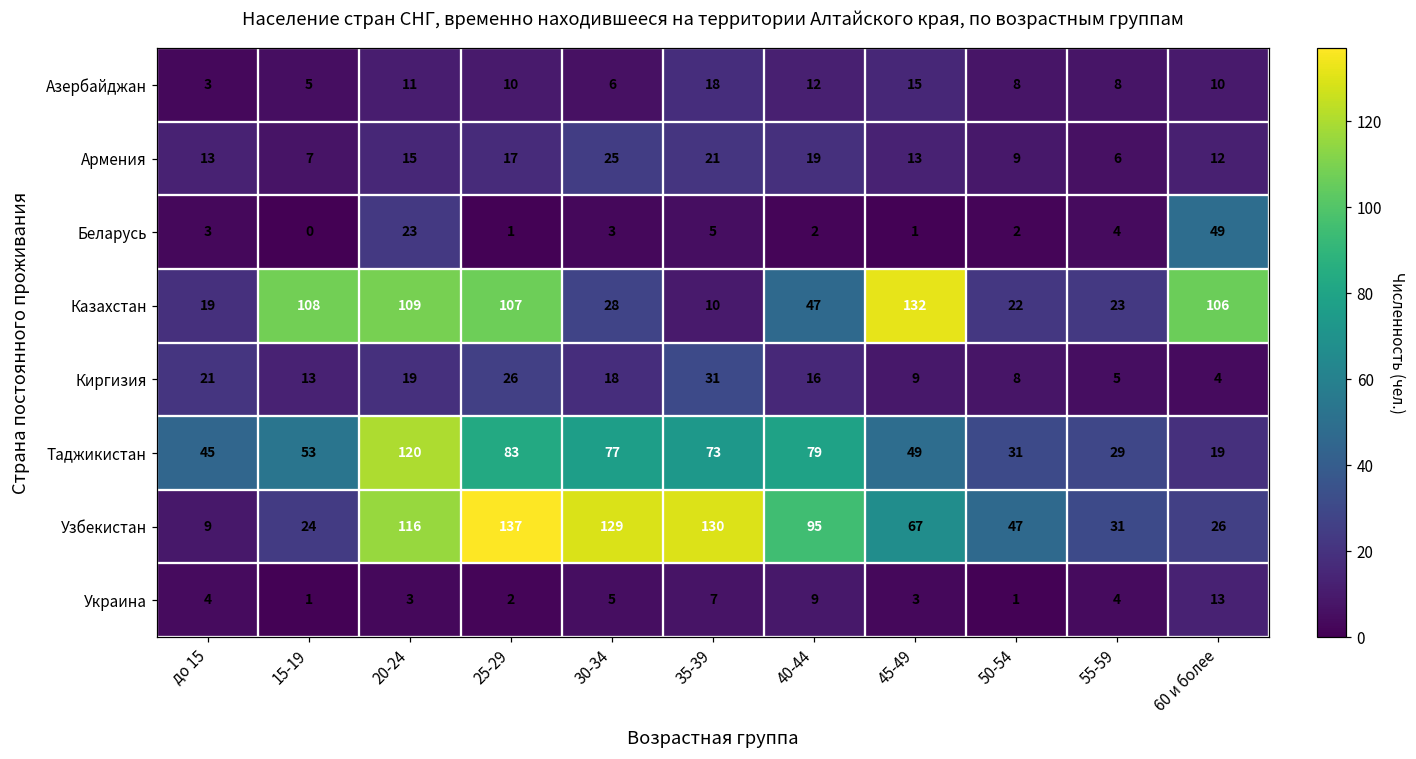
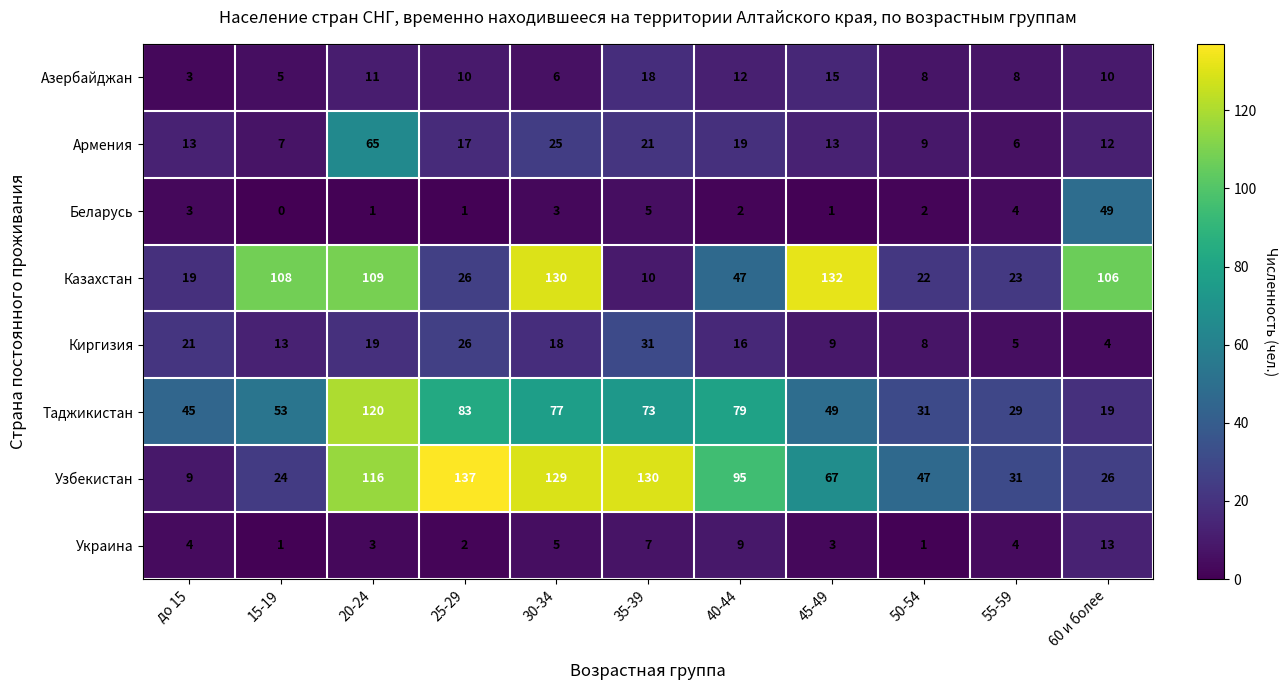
  {
    "Азербайджан": {
      "до 15": 3,
      "15-19": 5,
      "20-24": 11,
      "25-29": 10,
      "30-34": 6,
      "35-39": 18,
      "40-44": 12,
      "45-49": 15,
      "50-54": 8,
      "55-59": 8,
      "60 и более": 10
    },
    "Армения": {
      "до 15": 13,
      "15-19": 7,
-     "20-24": 15,
+     "20-24": 65,
      "25-29": 17,
      "30-34": 25,
      "35-39": 21,
      "40-44": 19,
      "45-49": 13,
      "50-54": 9,
      "55-59": 6,
      "60 и более": 12
    },
    "Беларусь": {
      "до 15": 3,
      "15-19": 0,
-     "20-24": 23,
+     "20-24": 1,
      "25-29": 1,
      "30-34": 3,
      "35-39": 5,
      "40-44": 2,
      "45-49": 1,
      "50-54": 2,
      "55-59": 4,
      "60 и более": 49
    },
    "Казахстан": {
      "до 15": 19,
      "15-19": 108,
      "20-24": 109,
-     "25-29": 107,
-     "30-34": 28,
+     "25-29": 26,
+     "30-34": 130,
      "35-39": 10,
      "40-44": 47,
      "45-49": 132,
      "50-54": 22,
      "55-59": 23,
      "60 и более": 106
    },
    "Киргизия": {
      "до 15": 21,
      "15-19": 13,
      "20-24": 19,
      "25-29": 26,
      "30-34": 18,
      "35-39": 31,
      "40-44": 16,
      "45-49": 9,
      "50-54": 8,
      "55-59": 5,
      "60 и более": 4
    },
    "Таджикистан": {
      "до 15": 45,
      "15-19": 53,
      "20-24": 120,
      "25-29": 83,
      "30-34": 77,
      "35-39": 73,
      "40-44": 79,
      "45-49": 49,
      "50-54": 31,
      "55-59": 29,
      "60 и более": 19
    },
    "Узбекистан": {
      "до 15": 9,
      "15-19": 24,
      "20-24": 116,
      "25-29": 137,
      "30-34": 129,
      "35-39": 130,
      "40-44": 95,
      "45-49": 67,
      "50-54": 47,
      "55-59": 31,
      "60 и более": 26
    },
    "Украина": {
      "до 15": 4,
      "15-19": 1,
      "20-24": 3,
      "25-29": 2,
      "30-34": 5,
      "35-39": 7,
      "40-44": 9,
      "45-49": 3,
      "50-54": 1,
      "55-59": 4,
      "60 и более": 13
    }
  }
